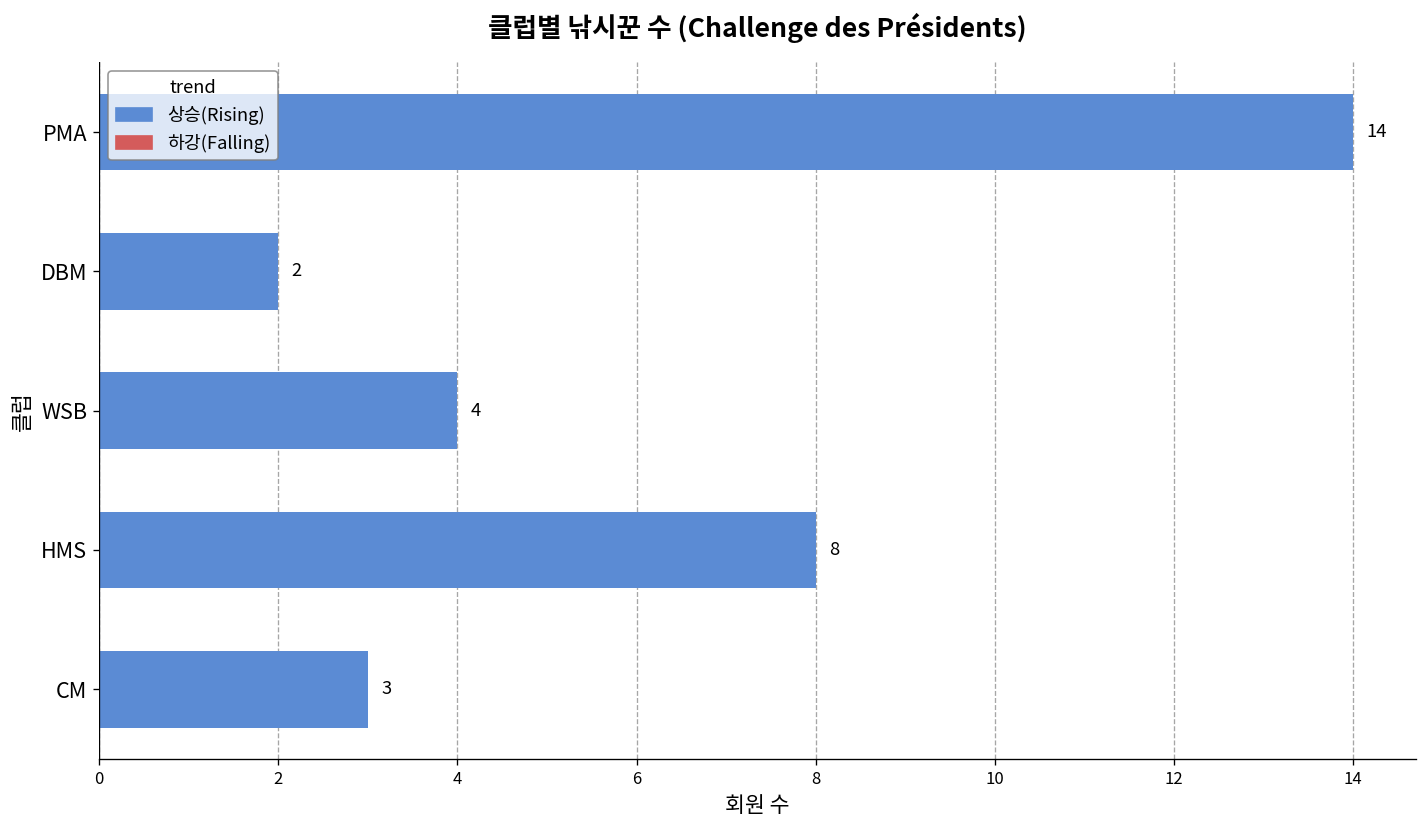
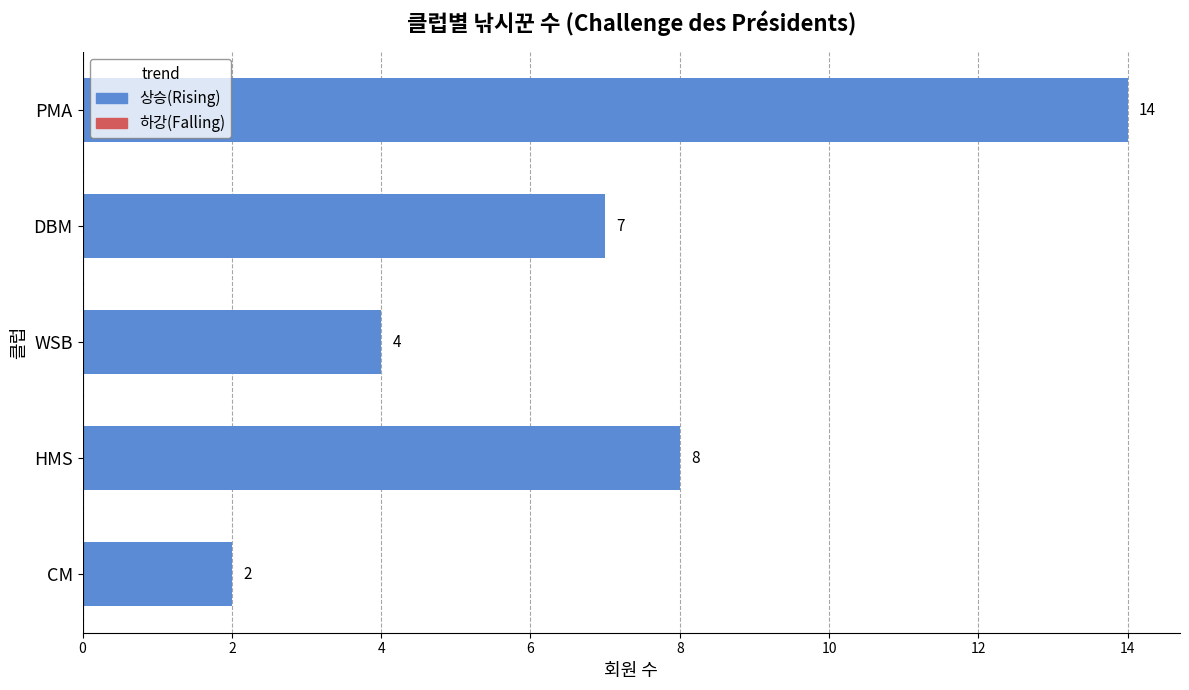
  {
    "PMA": 14,
-   "DBM": 2,
+   "DBM": 7,
    "WSB": 4,
    "HMS": 8,
-   "CM": 3
+   "CM": 2
  }
